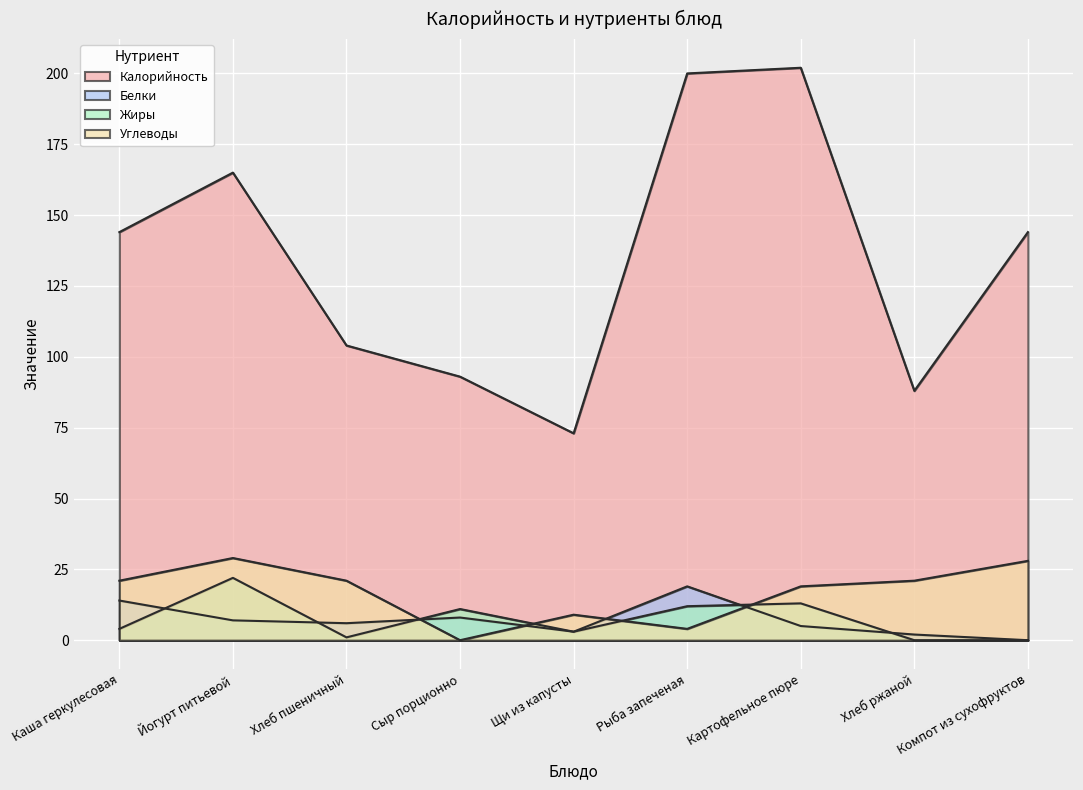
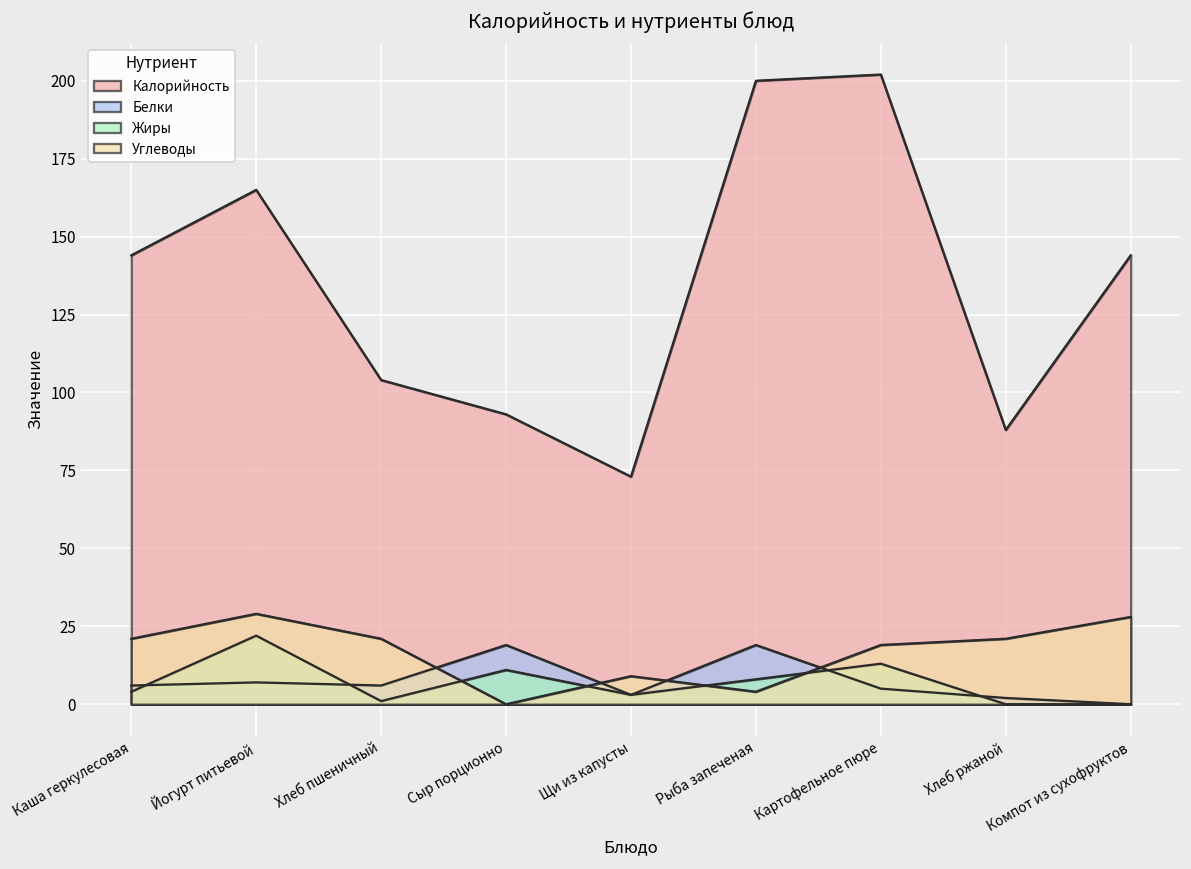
  {
    "Белки": {
-     "Каша геркулесовая": 14,
+     "Каша геркулесовая": 6,
      "Йогурт питьевой": 7,
      "Хлеб пшеничный": 6,
-     "Сыр порционно": 8,
+     "Сыр порционно": 19,
      "Рыба запеченая": 19,
      "Картофельное пюре": 5,
      "Хлеб ржаной": 2
    },
    "Жиры": {
      "Каша геркулесовая": 4,
      "Йогурт питьевой": 22,
      "Хлеб пшеничный": 1,
      "Сыр порционно": 11,
-     "Рыба запеченая": 12,
+     "Рыба запеченая": 8,
      "Картофельное пюре": 13,
      "Хлеб ржаной": 0
    }
  }
